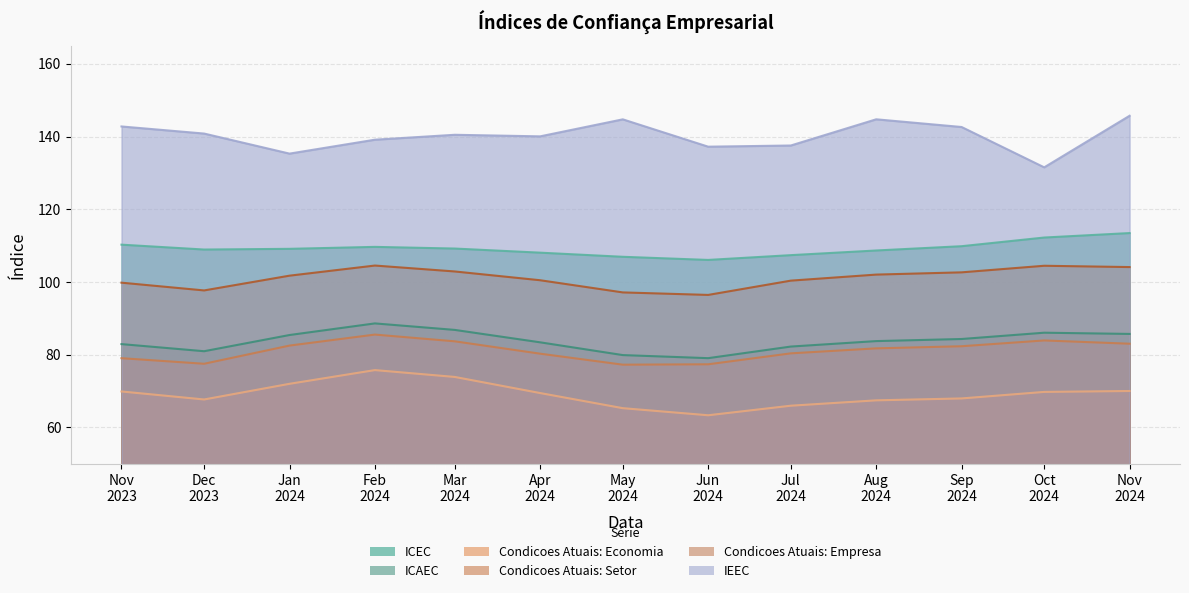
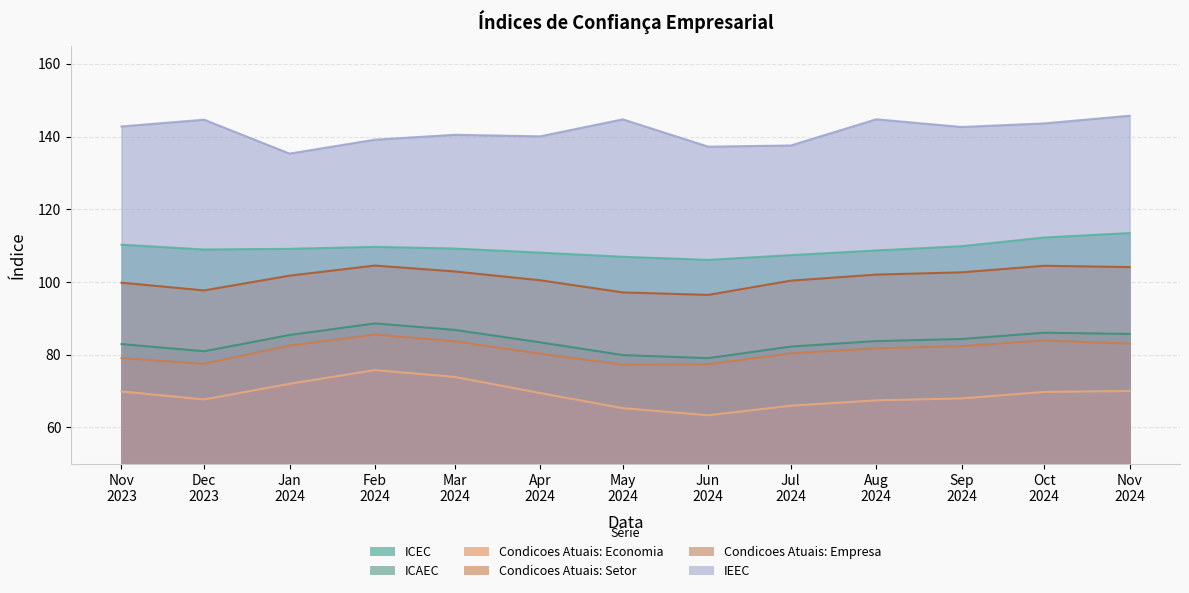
  {
    "IEEC": {
      "Nov 2023": 143,
-     "Dec 2023": 141,
+     "Dec 2023": 145,
      "Jan 2024": 135,
      "Feb 2024": 139,
      "Mar 2024": 141,
      "Apr 2024": 140,
      "May 2024": 145,
      "Jun 2024": 137,
      "Jul 2024": 138,
      "Aug 2024": 145,
      "Sep 2024": 143,
-     "Oct 2024": 132,
+     "Oct 2024": 144,
      "Nov 2024": 146
    }
  }
